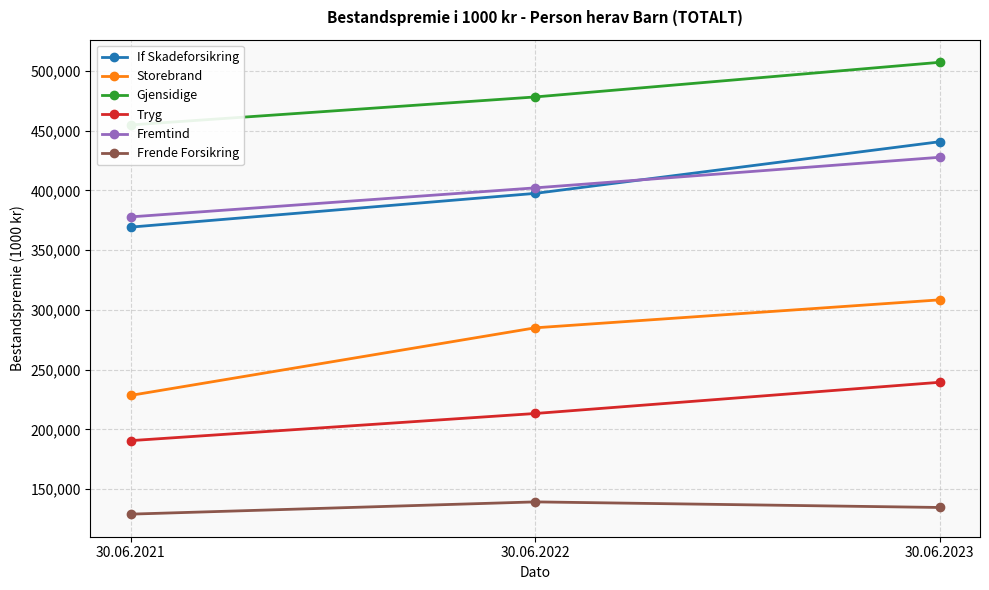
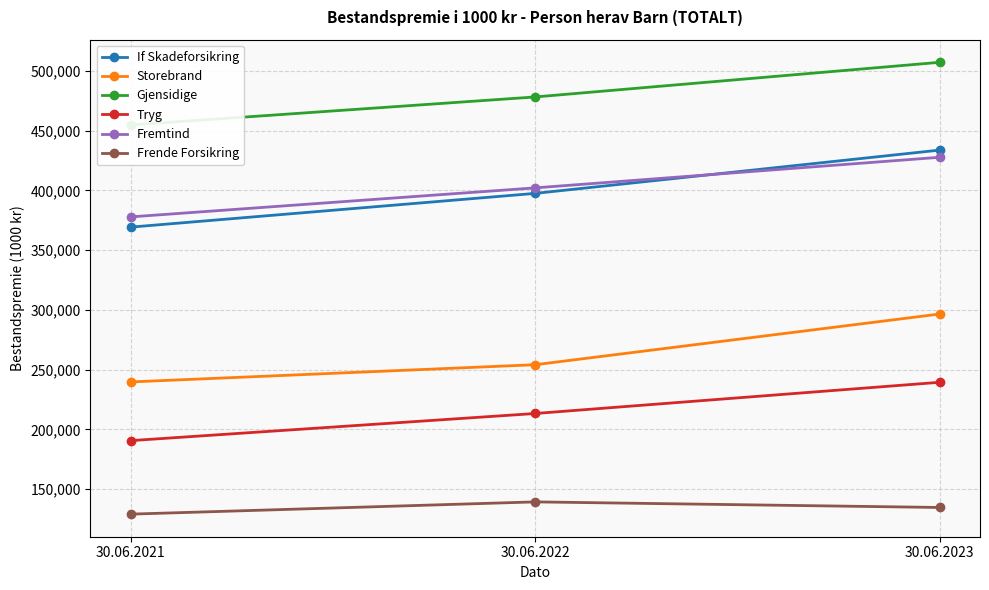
  {
    "If Skadeforsikring": {
      "30.06.2021": "369,000",
      "30.06.2022": "397,000",
-     "30.06.2023": "441,000"
+     "30.06.2023": "434,000"
    },
    "Storebrand": {
-     "30.06.2021": "229,000",
-     "30.06.2022": "285,000",
-     "30.06.2023": "308,000"
+     "30.06.2021": "240,000",
+     "30.06.2022": "254,000",
+     "30.06.2023": "297,000"
    },
    "Gjensidige": {
      "30.06.2022": "478,000",
      "30.06.2023": "507,000"
    },
    "Tryg": {
      "30.06.2021": "191,000",
      "30.06.2022": "213,000",
      "30.06.2023": "239,000"
    },
    "Fremtind": {
      "30.06.2021": "378,000",
      "30.06.2022": "402,000",
      "30.06.2023": "428,000"
    },
    "Frende Forsikring": {
      "30.06.2021": "129,000",
      "30.06.2022": "139,000",
      "30.06.2023": "135,000"
    }
  }
